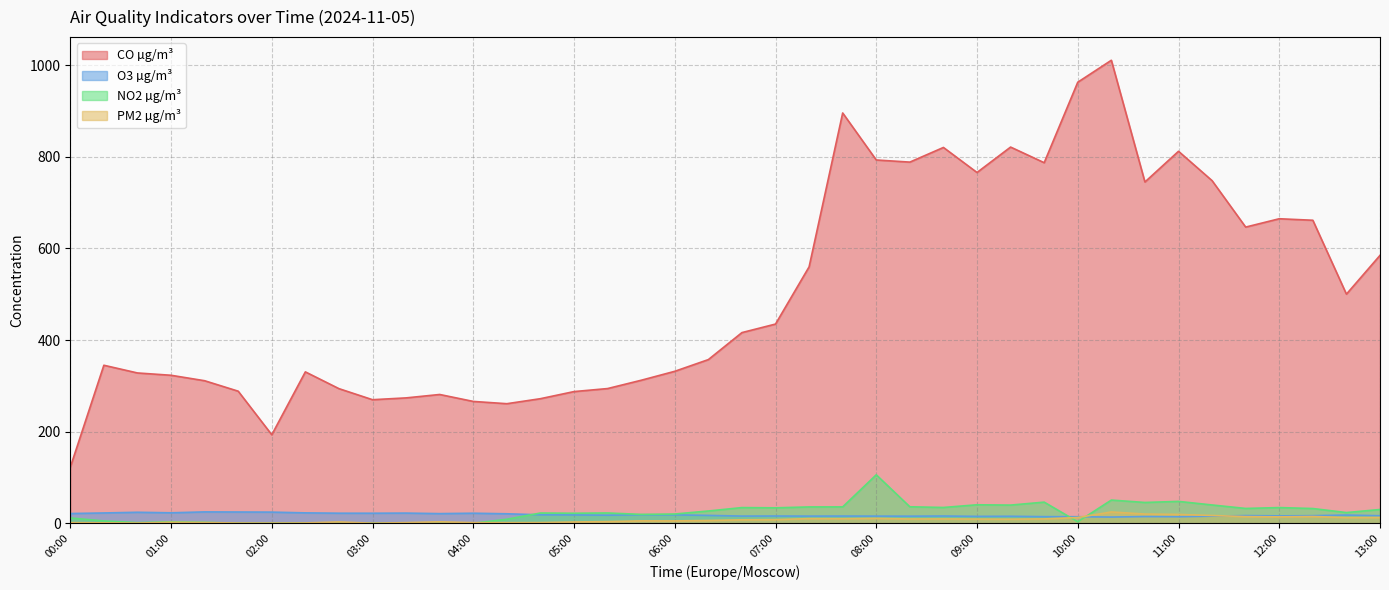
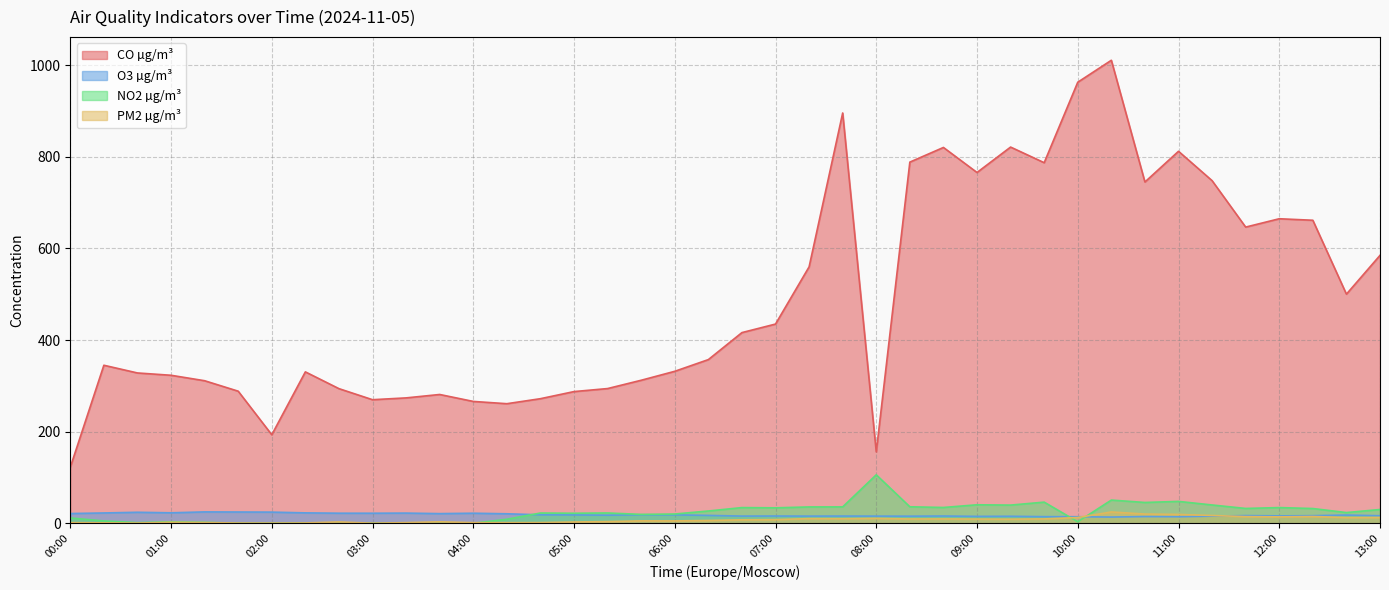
  {
    "CO µg/m³": {
      "00:00": 120,
      "01:00": 320,
      "02:00": 190,
      "03:00": 270,
      "04:00": 270,
      "05:00": 290,
      "06:00": 330,
      "07:00": 430,
-     "08:00": 790,
+     "08:00": 160,
      "09:00": 770,
      "10:00": 960,
      "11:00": 810,
      "12:00": 660,
      "13:00": 580
    },
    "O3 µg/m³": {
      "00:00": 20,
      "01:00": 20,
      "02:00": 20,
      "03:00": 20,
      "04:00": 20,
      "07:00": 20,
      "09:00": 20
    },
    "NO2 µg/m³": {
      "00:00": 10,
      "07:00": 30,
      "08:00": 110,
      "09:00": 40,
      "10:00": 0,
      "11:00": 50,
      "12:00": 30,
      "13:00": 30
    },
    "PM2 µg/m³": {
      "00:00": 0,
      "05:00": 0,
      "06:00": 10,
      "07:00": 10,
      "09:00": 10
    }
  }
